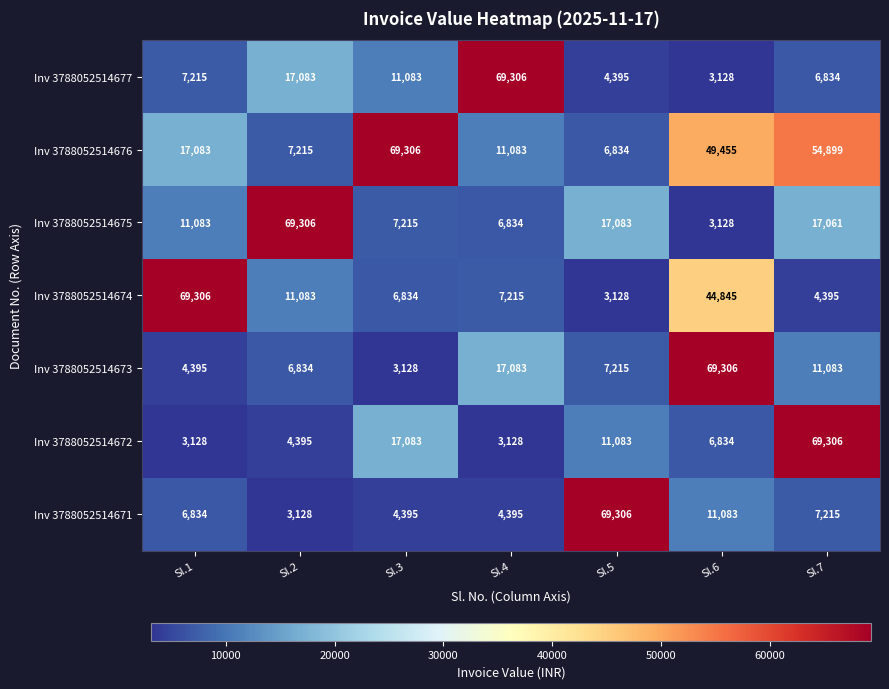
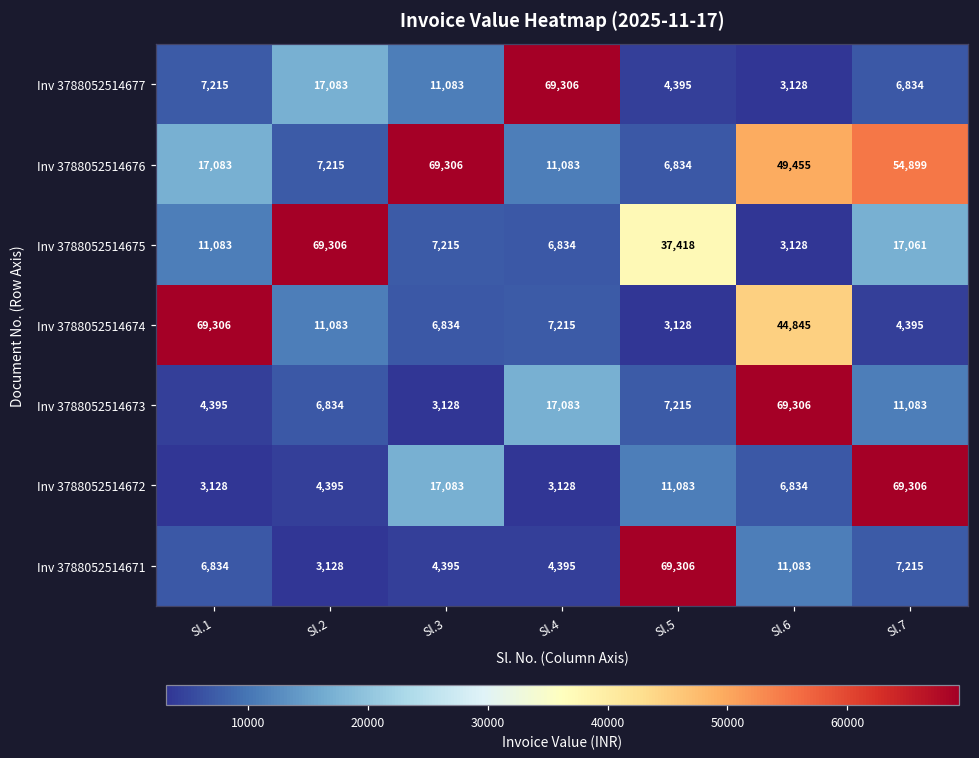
  {
    "Inv 3788052514677": {
      "Sl.1": "7,215",
      "Sl.2": "17,083",
      "Sl.3": "11,083",
      "Sl.4": "69,306",
      "Sl.5": "4,395",
      "Sl.6": "3,128",
      "Sl.7": "6,834"
    },
    "Inv 3788052514676": {
      "Sl.1": "17,083",
      "Sl.2": "7,215",
      "Sl.3": "69,306",
      "Sl.4": "11,083",
      "Sl.5": "6,834",
      "Sl.6": "49,455",
      "Sl.7": "54,899"
    },
    "Inv 3788052514675": {
      "Sl.1": "11,083",
      "Sl.2": "69,306",
      "Sl.3": "7,215",
      "Sl.4": "6,834",
-     "Sl.5": "17,083",
+     "Sl.5": "37,418",
      "Sl.6": "3,128",
      "Sl.7": "17,061"
    },
    "Inv 3788052514674": {
      "Sl.1": "69,306",
      "Sl.2": "11,083",
      "Sl.3": "6,834",
      "Sl.4": "7,215",
      "Sl.5": "3,128",
      "Sl.6": "44,845",
      "Sl.7": "4,395"
    },
    "Inv 3788052514673": {
      "Sl.1": "4,395",
      "Sl.2": "6,834",
      "Sl.3": "3,128",
      "Sl.4": "17,083",
      "Sl.5": "7,215",
      "Sl.6": "69,306",
      "Sl.7": "11,083"
    },
    "Inv 3788052514672": {
      "Sl.1": "3,128",
      "Sl.2": "4,395",
      "Sl.3": "17,083",
      "Sl.4": "3,128",
      "Sl.5": "11,083",
      "Sl.6": "6,834",
      "Sl.7": "69,306"
    },
    "Inv 3788052514671": {
      "Sl.1": "6,834",
      "Sl.2": "3,128",
      "Sl.3": "4,395",
      "Sl.4": "4,395",
      "Sl.5": "69,306",
      "Sl.6": "11,083",
      "Sl.7": "7,215"
    }
  }
